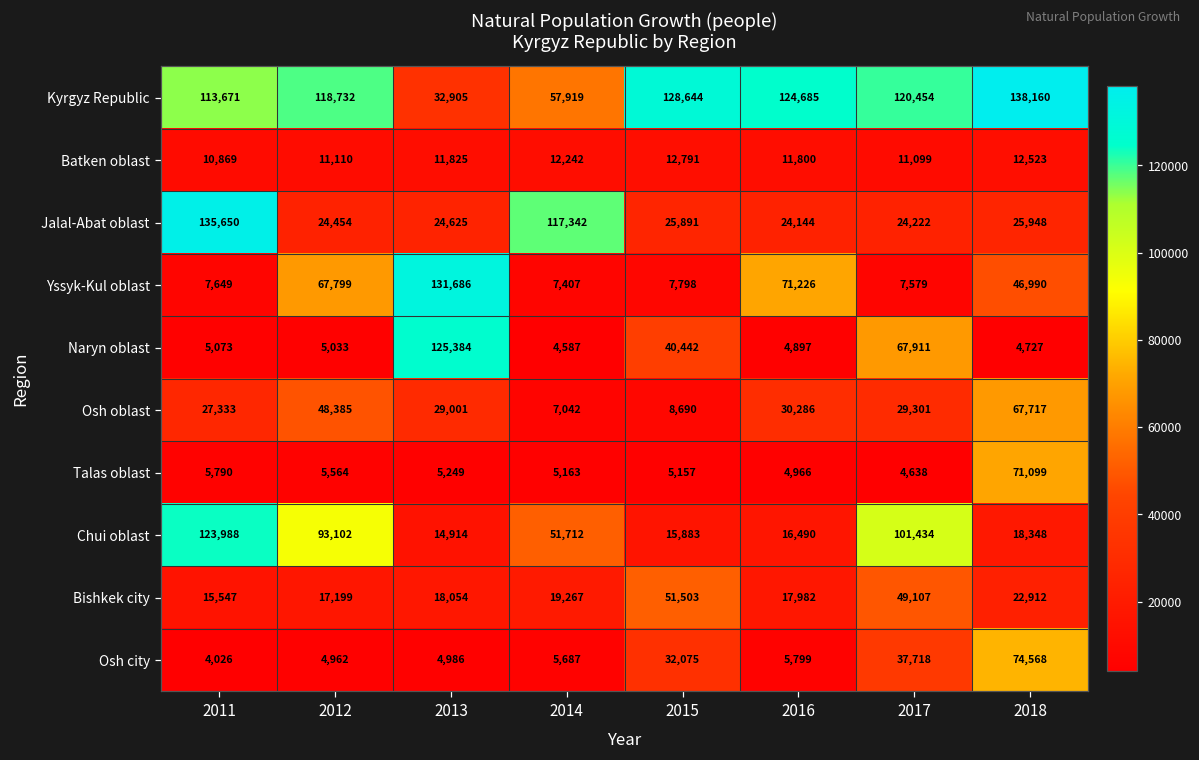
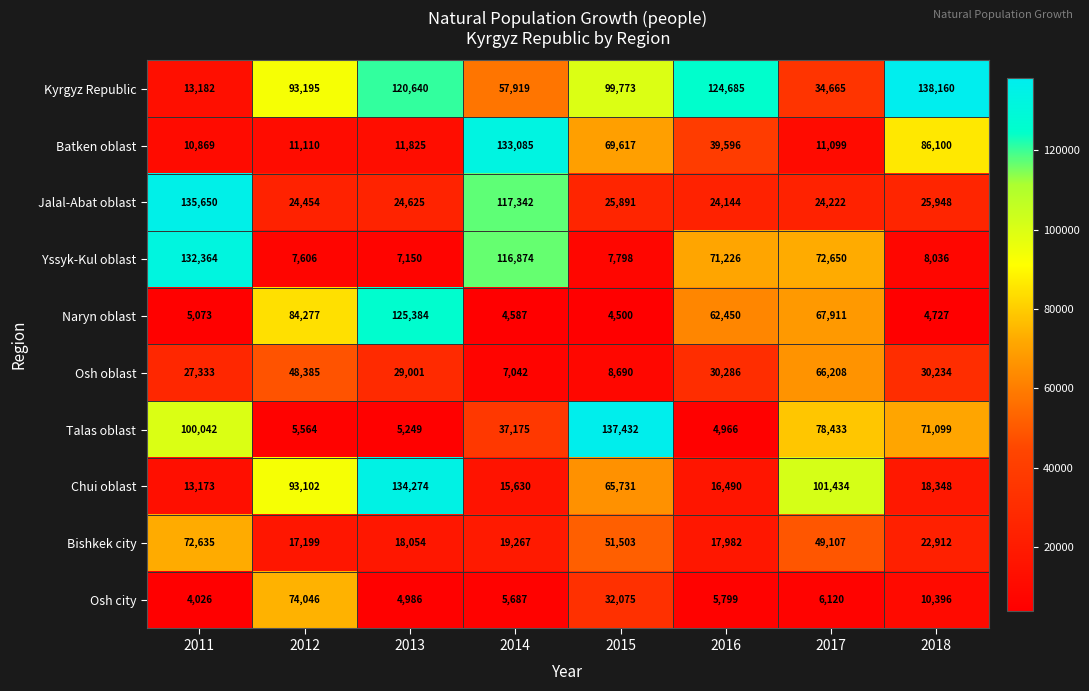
  {
    "Kyrgyz Republic": {
-     "2011": "113,671",
-     "2012": "118,732",
-     "2013": "32,905",
+     "2011": "13,182",
+     "2012": "93,195",
+     "2013": "120,640",
      "2014": "57,919",
-     "2015": "128,644",
+     "2015": "99,773",
      "2016": "124,685",
-     "2017": "120,454",
+     "2017": "34,665",
      "2018": "138,160"
    },
    "Batken oblast": {
      "2011": "10,869",
      "2012": "11,110",
      "2013": "11,825",
-     "2014": "12,242",
-     "2015": "12,791",
-     "2016": "11,800",
+     "2014": "133,085",
+     "2015": "69,617",
+     "2016": "39,596",
      "2017": "11,099",
-     "2018": "12,523"
+     "2018": "86,100"
    },
    "Jalal-Abat oblast": {
      "2011": "135,650",
      "2012": "24,454",
      "2013": "24,625",
      "2014": "117,342",
      "2015": "25,891",
      "2016": "24,144",
      "2017": "24,222",
      "2018": "25,948"
    },
    "Yssyk-Kul oblast": {
-     "2011": "7,649",
-     "2012": "67,799",
-     "2013": "131,686",
-     "2014": "7,407",
+     "2011": "132,364",
+     "2012": "7,606",
+     "2013": "7,150",
+     "2014": "116,874",
      "2015": "7,798",
      "2016": "71,226",
-     "2017": "7,579",
-     "2018": "46,990"
+     "2017": "72,650",
+     "2018": "8,036"
    },
    "Naryn oblast": {
      "2011": "5,073",
-     "2012": "5,033",
+     "2012": "84,277",
      "2013": "125,384",
      "2014": "4,587",
-     "2015": "40,442",
-     "2016": "4,897",
+     "2015": "4,500",
+     "2016": "62,450",
      "2017": "67,911",
      "2018": "4,727"
    },
    "Osh oblast": {
      "2011": "27,333",
      "2012": "48,385",
      "2013": "29,001",
      "2014": "7,042",
      "2015": "8,690",
      "2016": "30,286",
-     "2017": "29,301",
-     "2018": "67,717"
+     "2017": "66,208",
+     "2018": "30,234"
    },
    "Talas oblast": {
-     "2011": "5,790",
+     "2011": "100,042",
      "2012": "5,564",
      "2013": "5,249",
-     "2014": "5,163",
-     "2015": "5,157",
+     "2014": "37,175",
+     "2015": "137,432",
      "2016": "4,966",
-     "2017": "4,638",
+     "2017": "78,433",
      "2018": "71,099"
    },
    "Chui oblast": {
-     "2011": "123,988",
+     "2011": "13,173",
      "2012": "93,102",
-     "2013": "14,914",
-     "2014": "51,712",
-     "2015": "15,883",
+     "2013": "134,274",
+     "2014": "15,630",
+     "2015": "65,731",
      "2016": "16,490",
      "2017": "101,434",
      "2018": "18,348"
    },
    "Bishkek city": {
-     "2011": "15,547",
+     "2011": "72,635",
      "2012": "17,199",
      "2013": "18,054",
      "2014": "19,267",
      "2015": "51,503",
      "2016": "17,982",
      "2017": "49,107",
      "2018": "22,912"
    },
    "Osh city": {
      "2011": "4,026",
-     "2012": "4,962",
+     "2012": "74,046",
      "2013": "4,986",
      "2014": "5,687",
      "2015": "32,075",
      "2016": "5,799",
-     "2017": "37,718",
-     "2018": "74,568"
+     "2017": "6,120",
+     "2018": "10,396"
    }
  }
